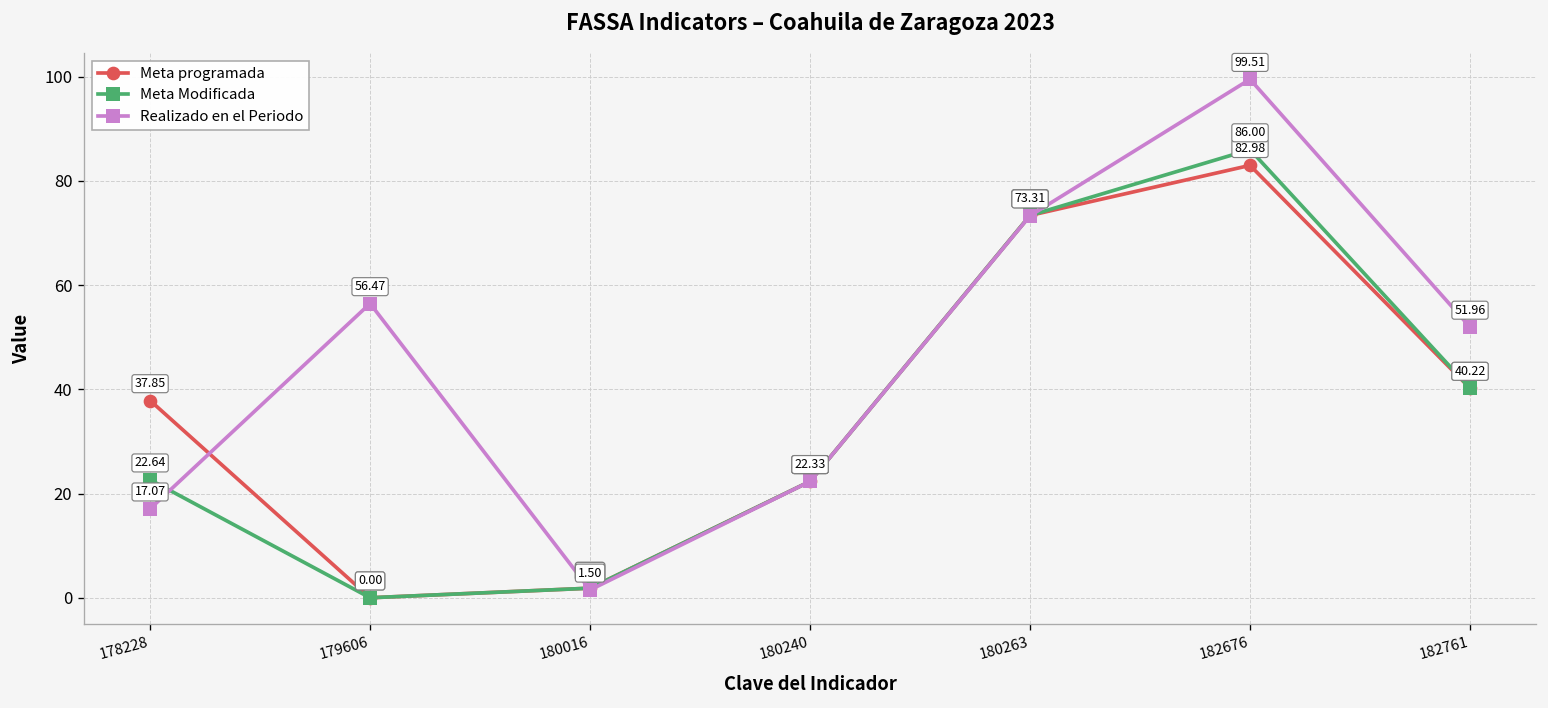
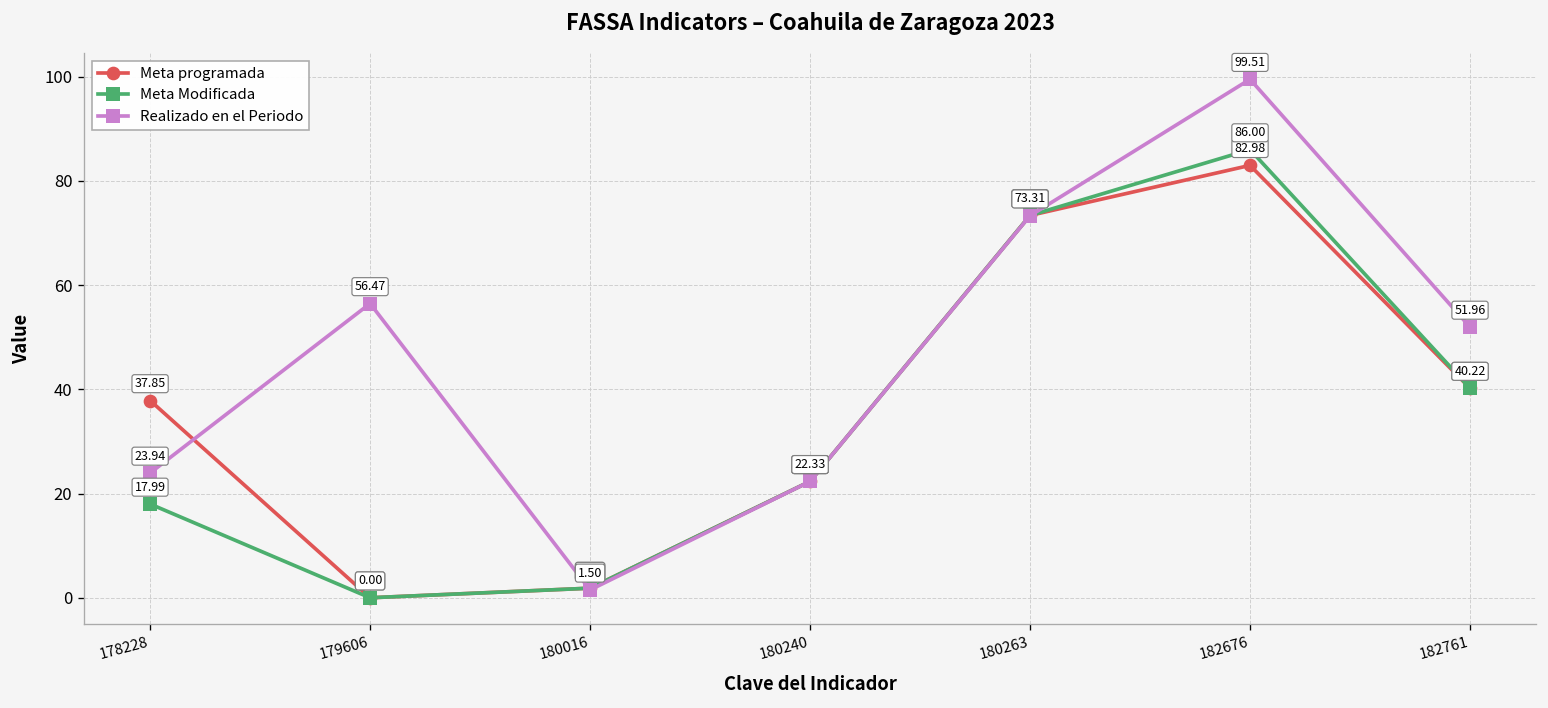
  {
    "Meta Modificada": {
-     "178228": 22.64
+     "178228": 17.99
    },
    "Realizado en el Periodo": {
-     "178228": 17.07
+     "178228": 23.94
    }
  }
